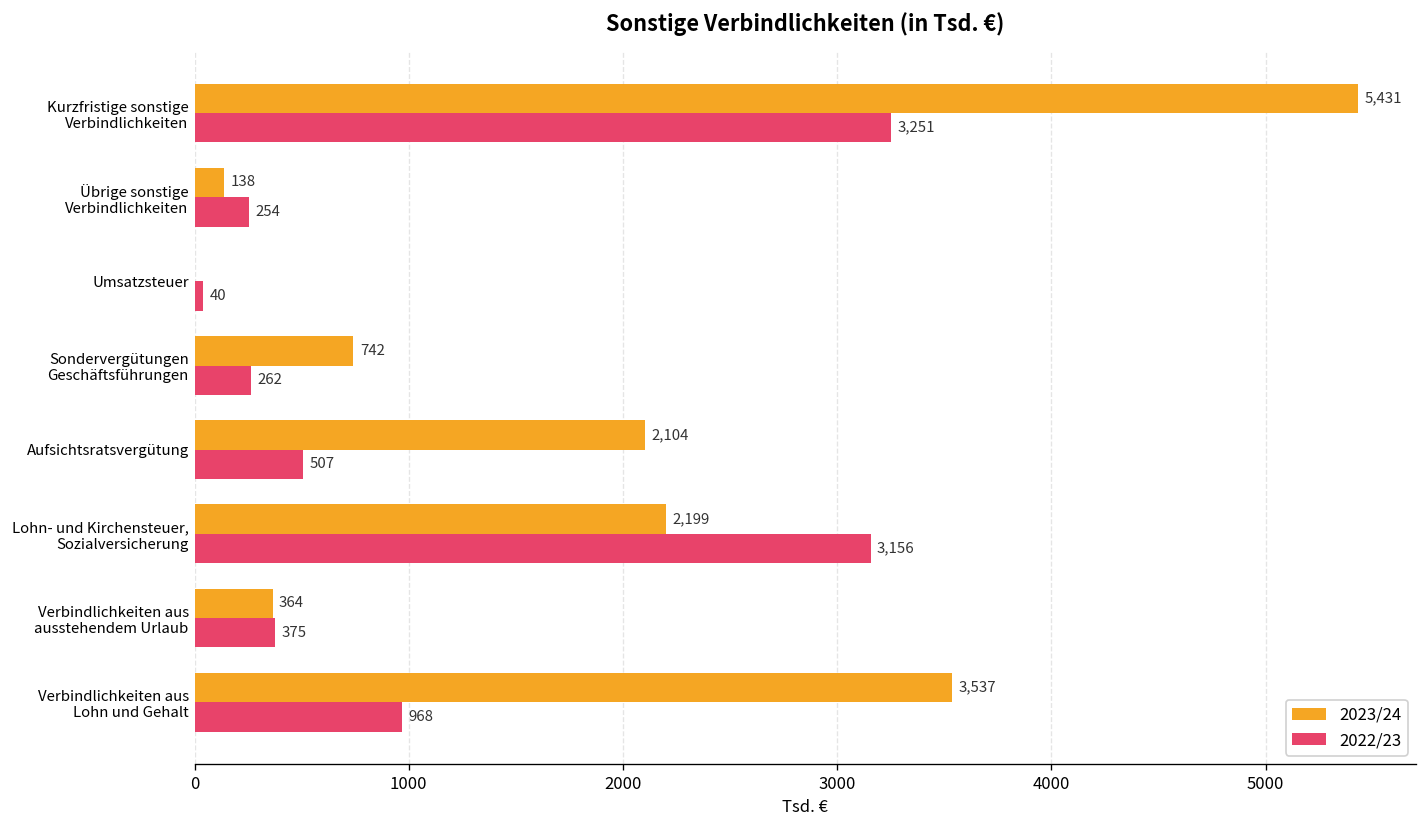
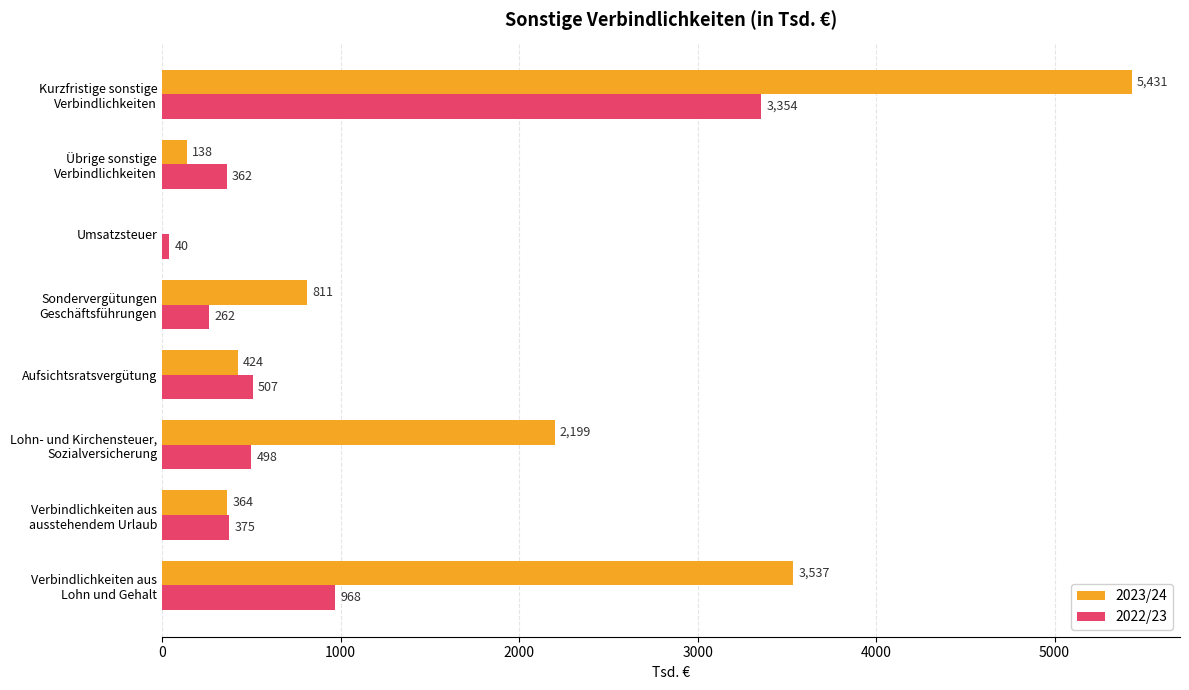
  {
    "2023/24": {
      "Kurzfristige sonstige Verbindlichkeiten": "5,431",
      "Übrige sonstige Verbindlichkeiten": "138",
-     "Sondervergütungen Geschäftsführungen": "742",
-     "Aufsichtsratsvergütung": "2,104",
+     "Sondervergütungen Geschäftsführungen": "811",
+     "Aufsichtsratsvergütung": "424",
      "Lohn- und Kirchensteuer, Sozialversicherung": "2,199",
      "Verbindlichkeiten aus ausstehendem Urlaub": "364",
      "Verbindlichkeiten aus Lohn und Gehalt": "3,537"
    },
    "2022/23": {
-     "Kurzfristige sonstige Verbindlichkeiten": "3,251",
-     "Übrige sonstige Verbindlichkeiten": "254",
+     "Kurzfristige sonstige Verbindlichkeiten": "3,354",
+     "Übrige sonstige Verbindlichkeiten": "362",
      "Umsatzsteuer": "40",
      "Sondervergütungen Geschäftsführungen": "262",
      "Aufsichtsratsvergütung": "507",
-     "Lohn- und Kirchensteuer, Sozialversicherung": "3,156",
+     "Lohn- und Kirchensteuer, Sozialversicherung": "498",
      "Verbindlichkeiten aus ausstehendem Urlaub": "375",
      "Verbindlichkeiten aus Lohn und Gehalt": "968"
    }
  }
